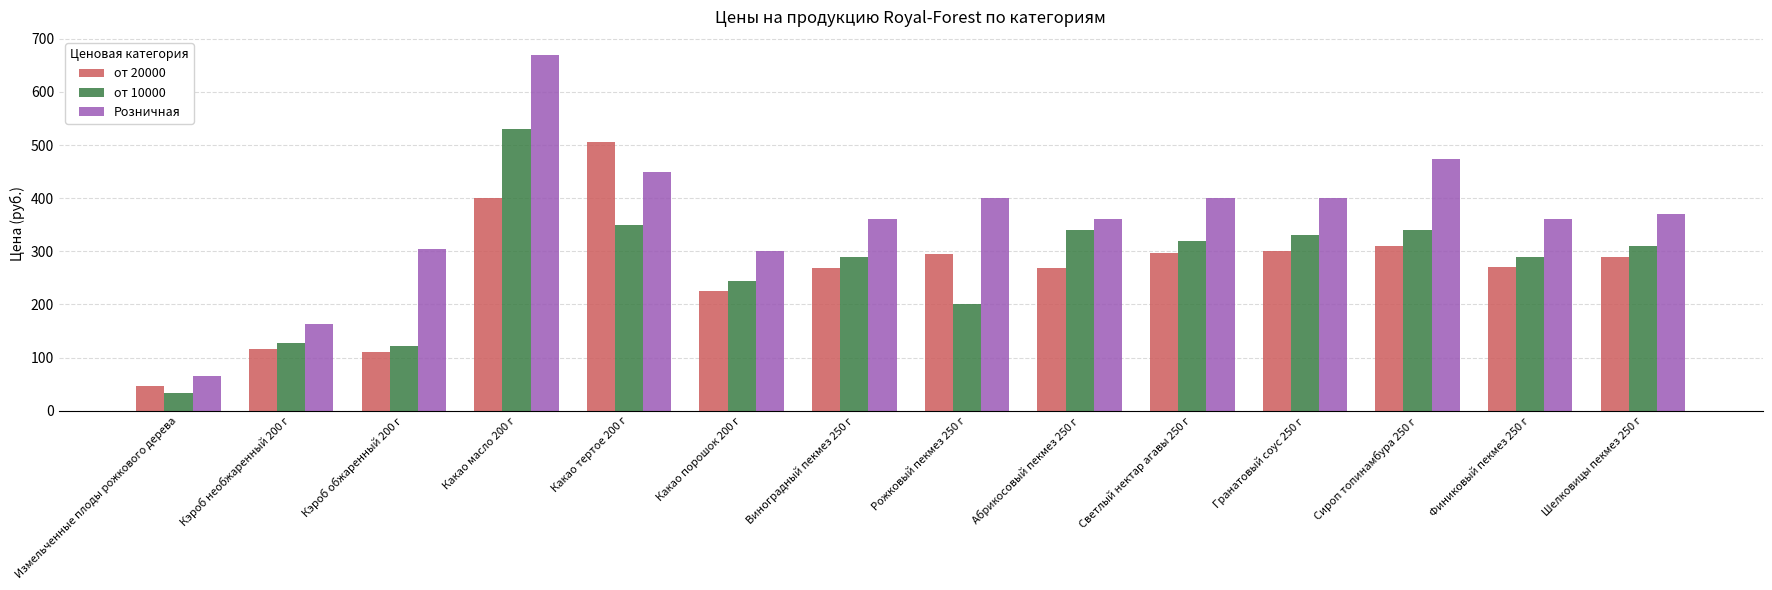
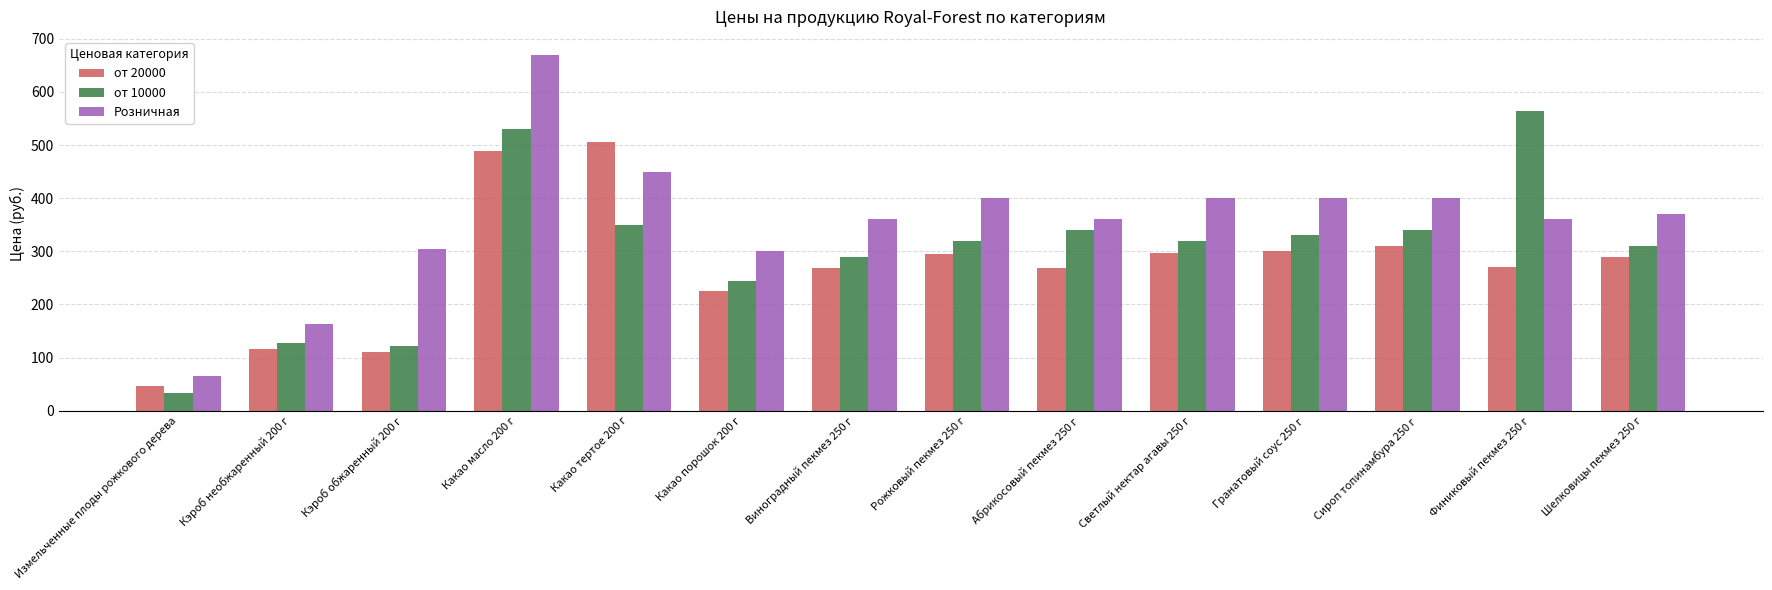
  {
    "от 20000": {
      "Измельченные плоды рожкового дерева": 50,
      "Кэроб необжаренный 200 г": 120,
      "Кэроб обжаренный 200 г": 110,
-     "Какао масло 200 г": 400,
+     "Какао масло 200 г": 490,
      "Какао тертое 200 г": 510,
      "Какао порошок 200 г": 230,
      "Виноградный пекмез 250 г": 270,
      "Рожковый пекмез 250 г": 300,
      "Абрикосовый пекмез 250 г": 270,
      "Светлый нектар агавы 250 г": 300,
      "Гранатовый соус 250 г": 300,
      "Сироп топинамбура 250 г": 310,
      "Финиковый пекмез 250 г": 270,
      "Шелковицы пекмез 250 г": 290
    },
    "от 10000": {
      "Измельченные плоды рожкового дерева": 30,
      "Кэроб необжаренный 200 г": 130,
      "Кэроб обжаренный 200 г": 120,
      "Какао масло 200 г": 530,
      "Какао тертое 200 г": 350,
      "Какао порошок 200 г": 250,
      "Виноградный пекмез 250 г": 290,
-     "Рожковый пекмез 250 г": 200,
+     "Рожковый пекмез 250 г": 320,
      "Абрикосовый пекмез 250 г": 340,
      "Светлый нектар агавы 250 г": 320,
      "Гранатовый соус 250 г": 330,
      "Сироп топинамбура 250 г": 340,
-     "Финиковый пекмез 250 г": 290,
+     "Финиковый пекмез 250 г": 560,
      "Шелковицы пекмез 250 г": 310
    },
    "Розничная": {
      "Измельченные плоды рожкового дерева": 70,
      "Кэроб необжаренный 200 г": 160,
      "Кэроб обжаренный 200 г": 300,
      "Какао масло 200 г": 670,
      "Какао тертое 200 г": 450,
      "Какао порошок 200 г": 300,
      "Виноградный пекмез 250 г": 360,
      "Рожковый пекмез 250 г": 400,
      "Абрикосовый пекмез 250 г": 360,
      "Светлый нектар агавы 250 г": 400,
      "Гранатовый соус 250 г": 400,
-     "Сироп топинамбура 250 г": 470,
+     "Сироп топинамбура 250 г": 400,
      "Финиковый пекмез 250 г": 360,
      "Шелковицы пекмез 250 г": 370
    }
  }
